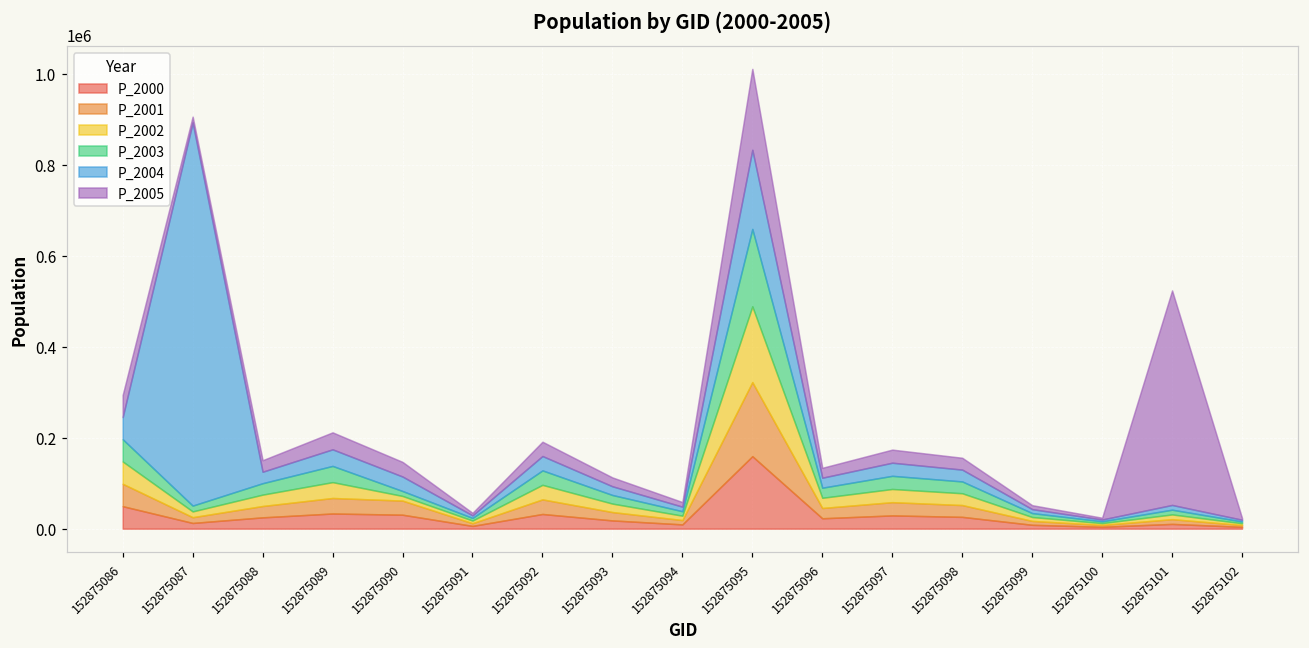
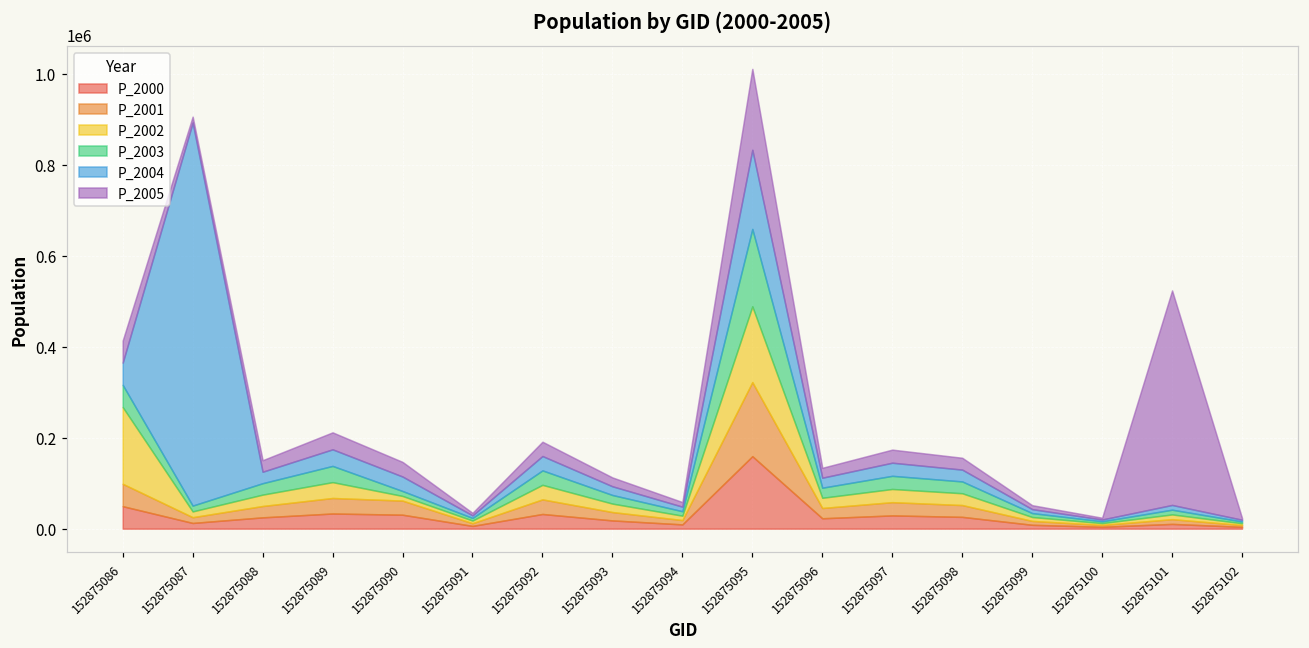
  {
    "P_2002": {
-     "152875086": 50000,
+     "152875086": 170000,
      "152875087": 10000,
      "152875088": 30000,
      "152875089": 30000,
      "152875090": 10000,
      "152875092": 30000,
      "152875093": 20000,
      "152875094": 10000,
      "152875095": 170000,
      "152875096": 20000,
      "152875097": 30000,
      "152875098": 30000,
      "152875099": 10000,
      "152875101": 10000
    },
    "P_2003": {
      "152875086": 50000,
      "152875087": 10000,
      "152875088": 30000,
      "152875089": 40000,
      "152875090": 10000,
      "152875092": 30000,
      "152875093": 20000,
      "152875094": 10000,
      "152875095": 170000,
      "152875096": 20000,
      "152875097": 30000,
      "152875098": 30000,
      "152875099": 10000,
      "152875101": 10000
    },
    "P_2004": {
      "152875086": 50000,
      "152875087": 840000,
      "152875088": 30000,
      "152875089": 40000,
      "152875090": 30000,
      "152875092": 30000,
      "152875093": 20000,
      "152875094": 10000,
      "152875095": 170000,
      "152875096": 20000,
      "152875097": 30000,
      "152875098": 30000,
      "152875099": 10000,
      "152875101": 10000
    },
    "P_2005": {
      "152875086": 50000,
      "152875087": 10000,
      "152875088": 30000,
      "152875089": 40000,
      "152875090": 30000,
      "152875092": 30000,
      "152875093": 20000,
      "152875094": 10000,
      "152875095": 180000,
      "152875096": 20000,
      "152875097": 30000,
      "152875098": 30000,
      "152875099": 10000,
      "152875101": 470000
    }
  }
